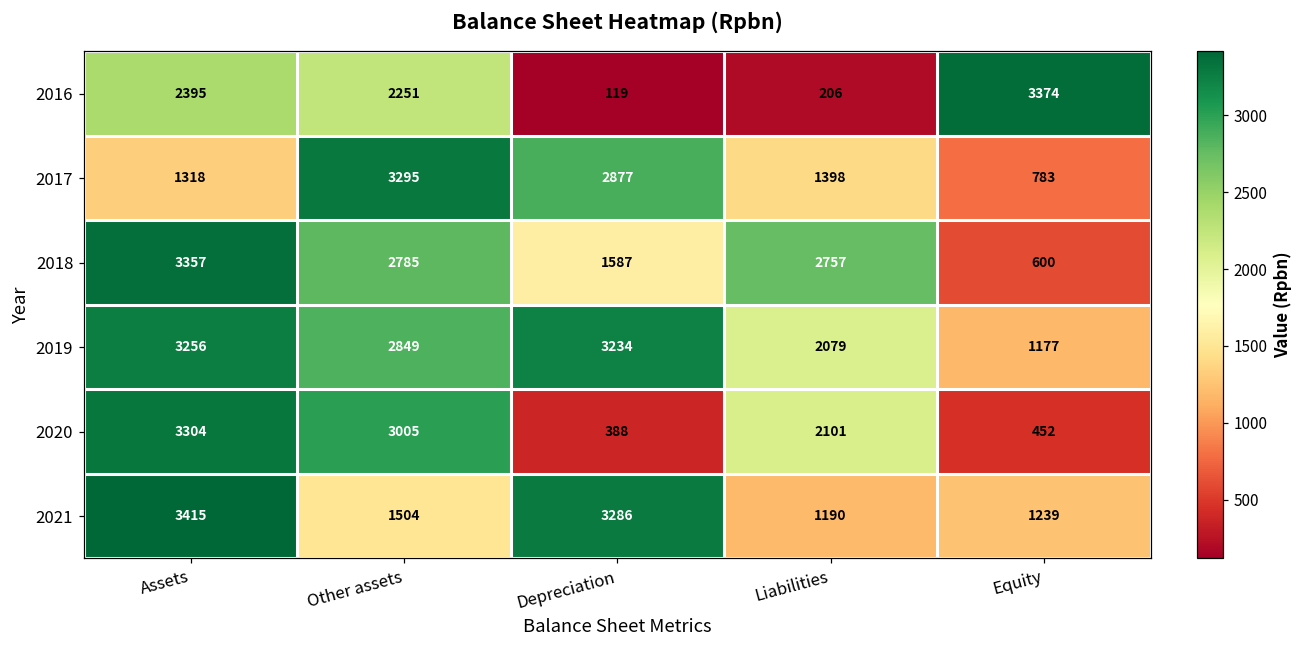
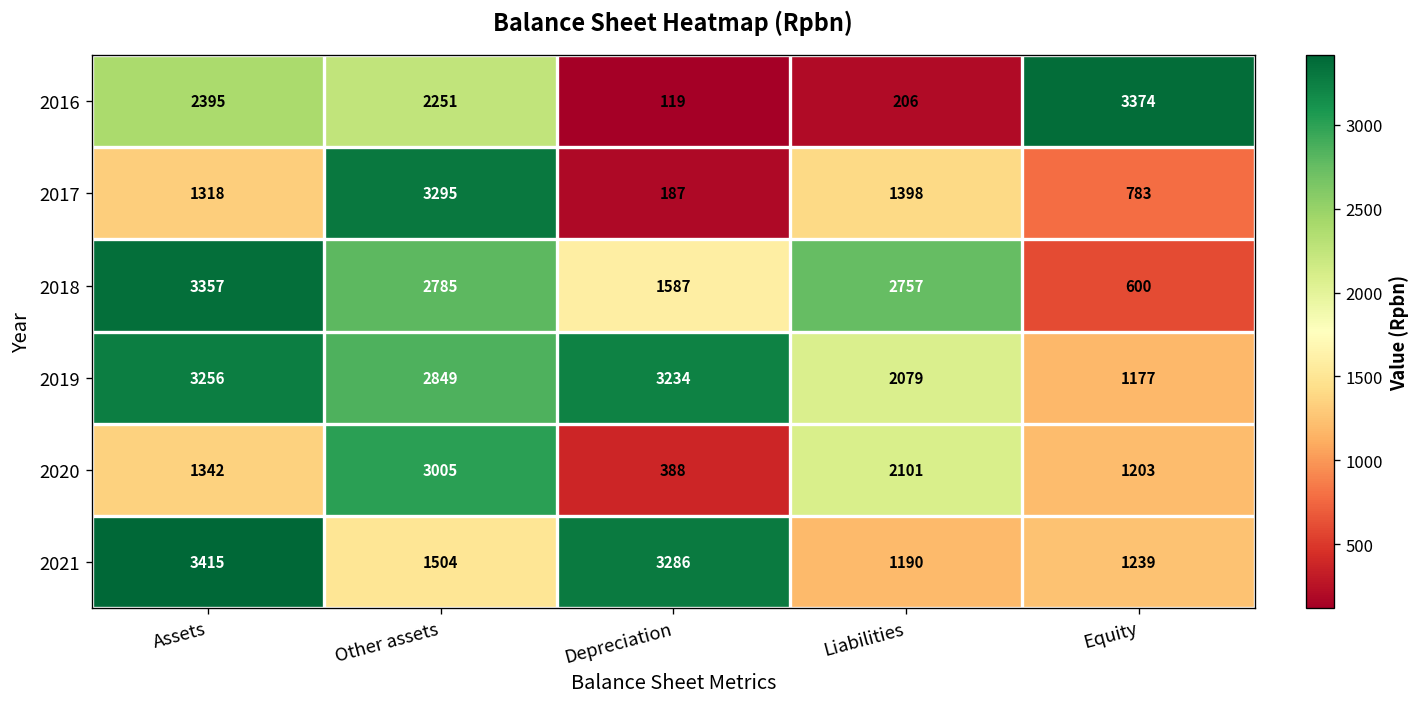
  {
    "2016": {
      "Assets": 2395,
      "Other assets": 2251,
      "Depreciation": 119,
      "Liabilities": 206,
      "Equity": 3374
    },
    "2017": {
      "Assets": 1318,
      "Other assets": 3295,
-     "Depreciation": 2877,
+     "Depreciation": 187,
      "Liabilities": 1398,
      "Equity": 783
    },
    "2018": {
      "Assets": 3357,
      "Other assets": 2785,
      "Depreciation": 1587,
      "Liabilities": 2757,
      "Equity": 600
    },
    "2019": {
      "Assets": 3256,
      "Other assets": 2849,
      "Depreciation": 3234,
      "Liabilities": 2079,
      "Equity": 1177
    },
    "2020": {
-     "Assets": 3304,
+     "Assets": 1342,
      "Other assets": 3005,
      "Depreciation": 388,
      "Liabilities": 2101,
-     "Equity": 452
+     "Equity": 1203
    },
    "2021": {
      "Assets": 3415,
      "Other assets": 1504,
      "Depreciation": 3286,
      "Liabilities": 1190,
      "Equity": 1239
    }
  }
